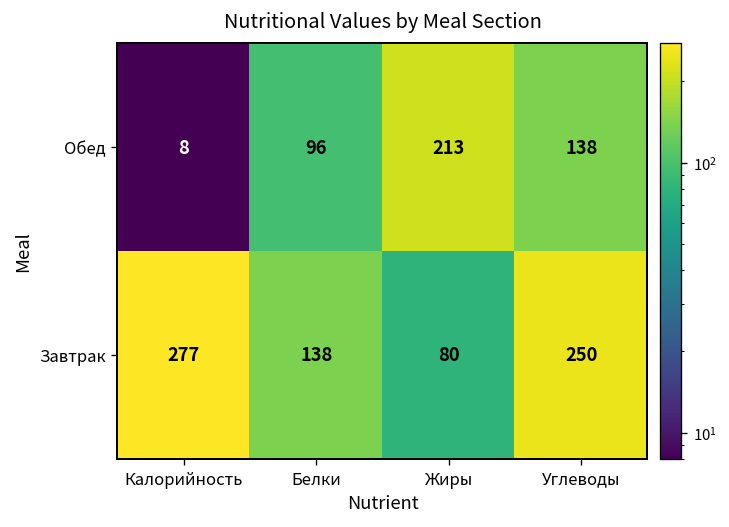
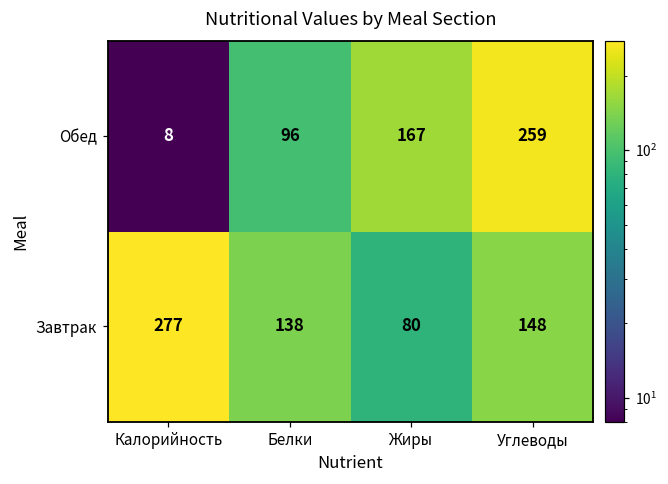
  {
    "Обед": {
      "Калорийность": 8,
      "Белки": 96,
-     "Жиры": 213,
-     "Углеводы": 138
+     "Жиры": 167,
+     "Углеводы": 259
    },
    "Завтрак": {
      "Калорийность": 277,
      "Белки": 138,
      "Жиры": 80,
-     "Углеводы": 250
+     "Углеводы": 148
    }
  }
